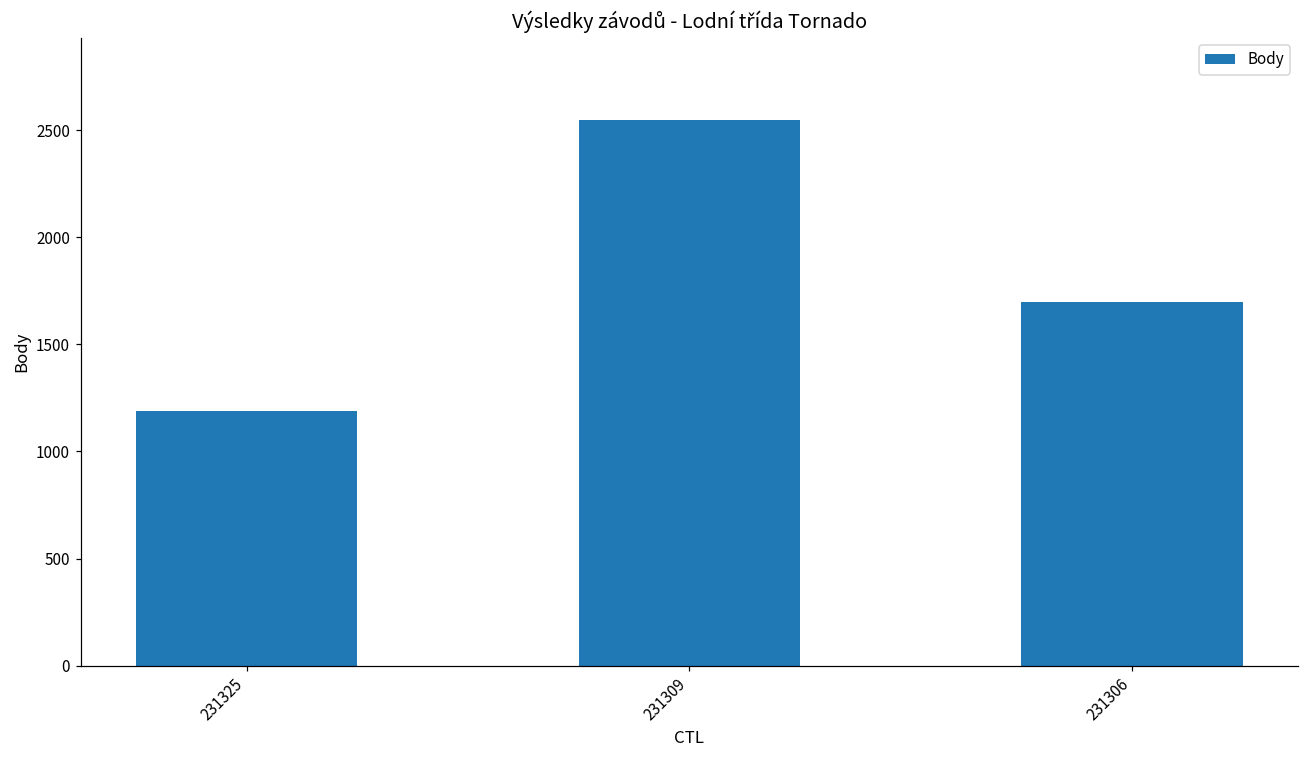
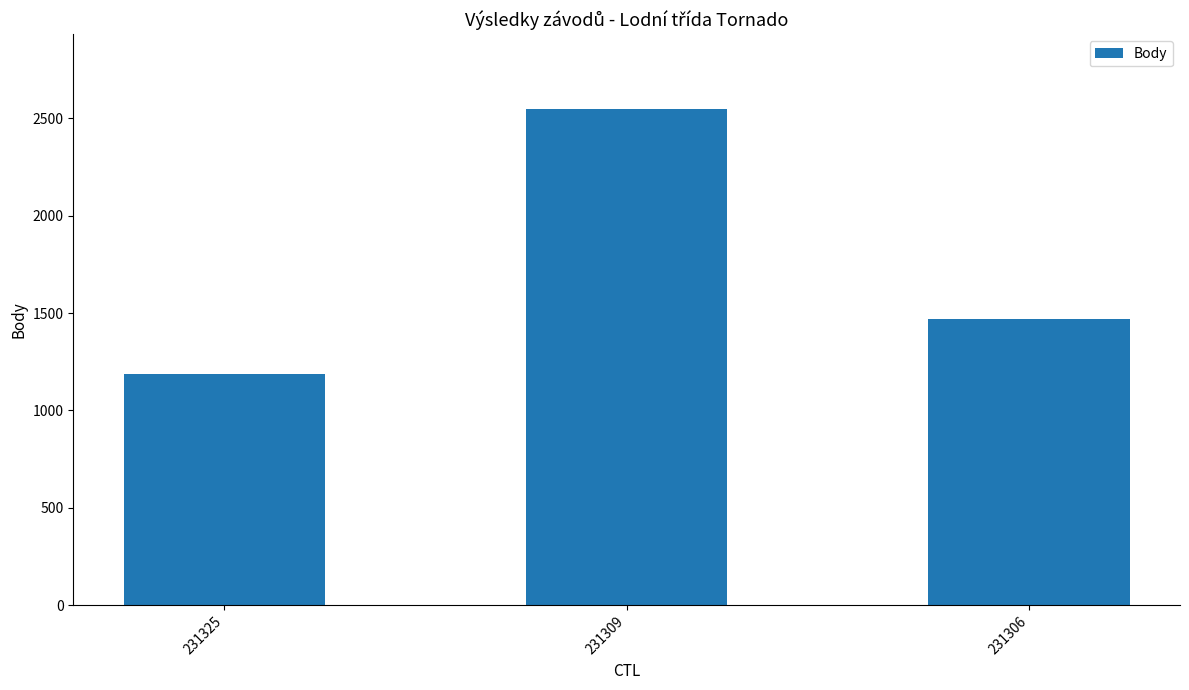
  {
    "231325": 1190,
    "231309": 2550,
-   "231306": 1700
+   "231306": 1470
  }
